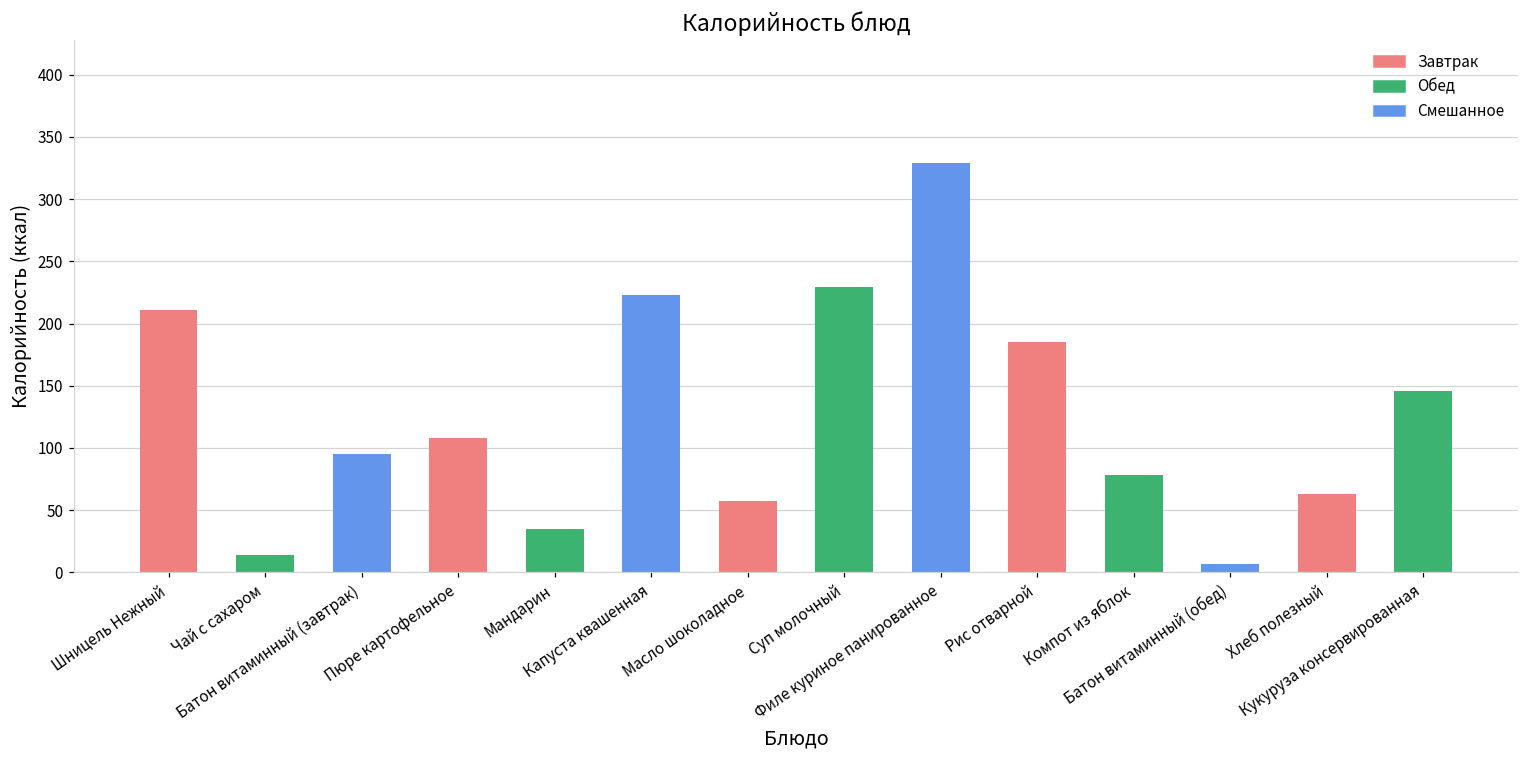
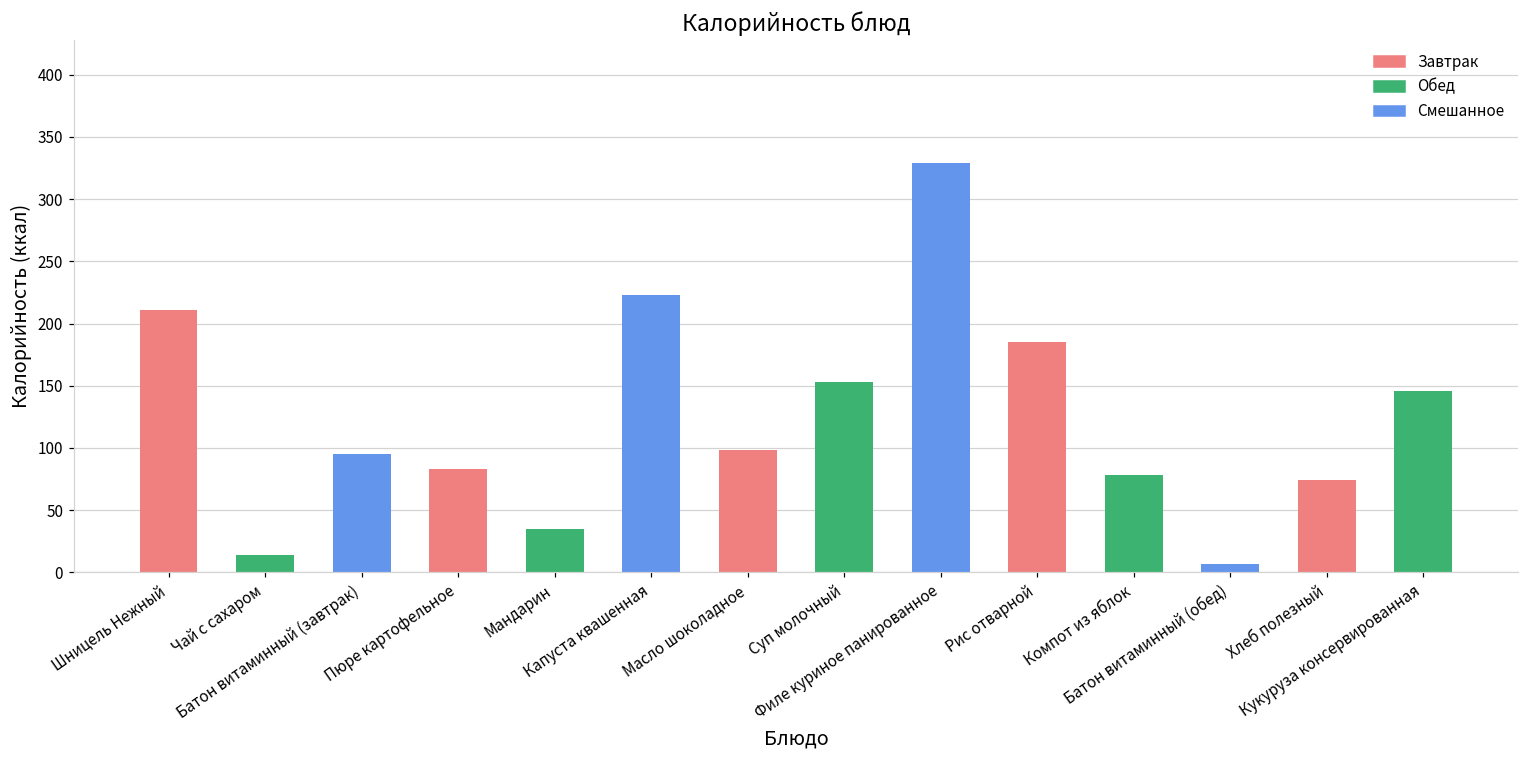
  {
    "Шницель Нежный": 211,
    "Чай с сахаром": 14,
    "Батон витаминный (завтрак)": 95,
-   "Пюре картофельное": 108,
+   "Пюре картофельное": 83,
    "Мандарин": 35,
    "Капуста квашенная": 223,
-   "Масло шоколадное": 57,
-   "Суп молочный": 229,
+   "Масло шоколадное": 98,
+   "Суп молочный": 153,
    "Филе куриное панированное": 329,
    "Рис отварной": 185,
    "Компот из яблок": 78,
    "Батон витаминный (обед)": 7,
-   "Хлеб полезный": 63,
+   "Хлеб полезный": 74,
    "Кукуруза консервированная": 146
  }
